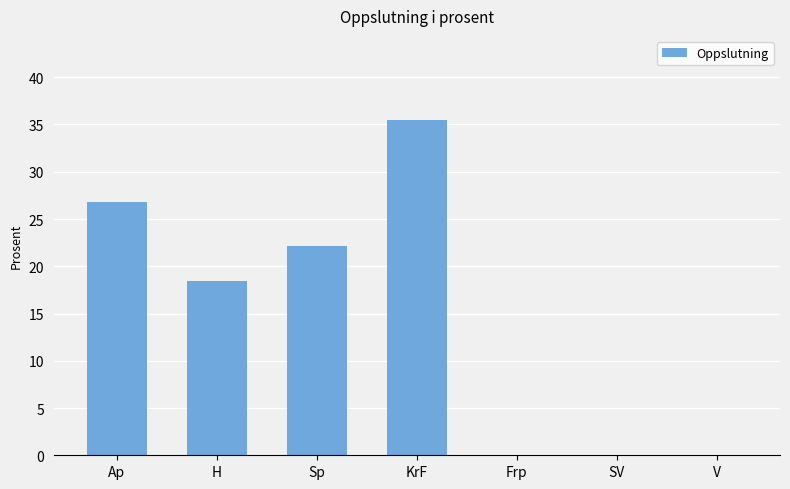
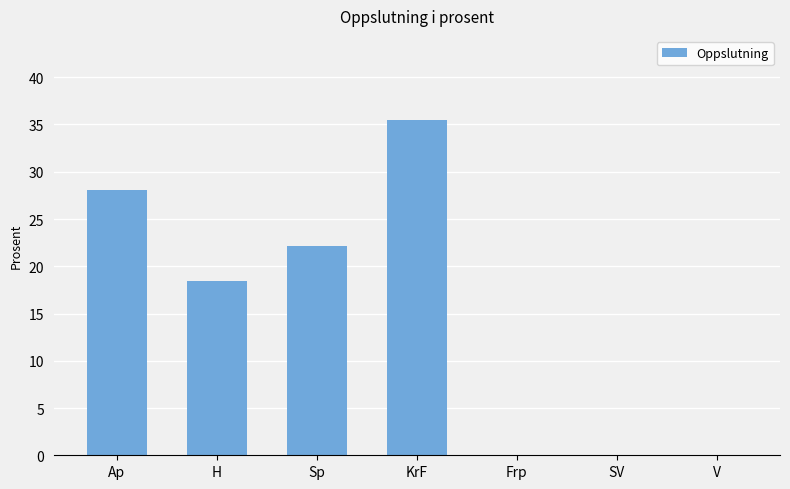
  {
-   "Ap": 27,
+   "Ap": 28,
    "H": 18,
    "Sp": 22,
    "KrF": 36,
    "Frp": 0,
    "SV": 0,
    "V": 0
  }
